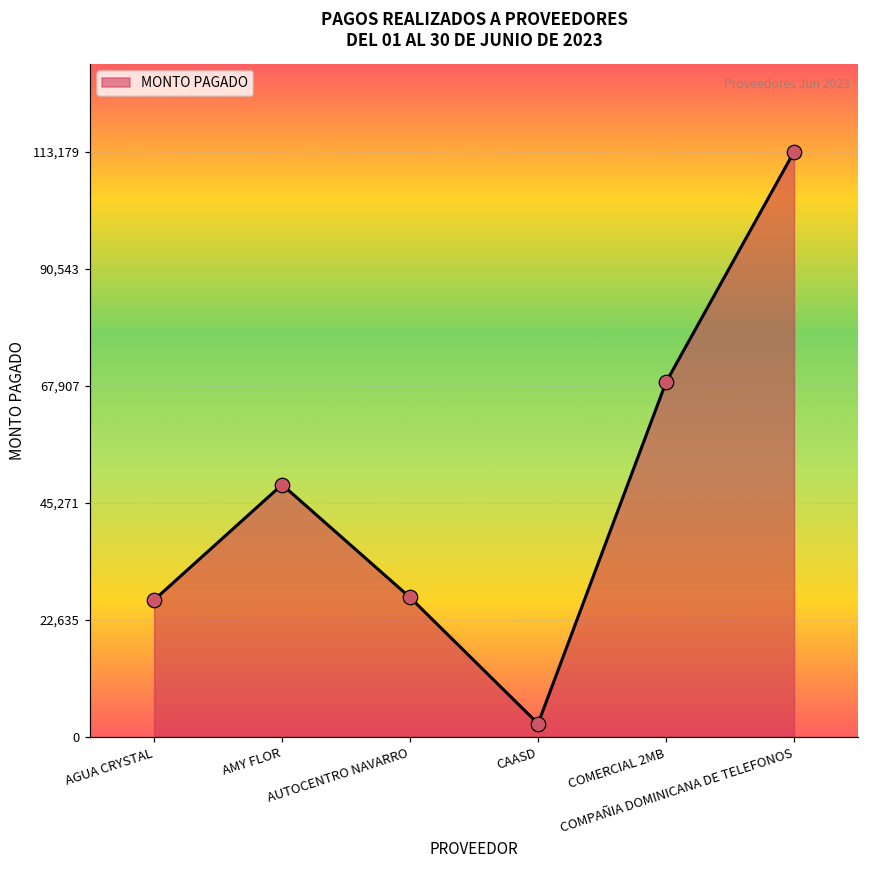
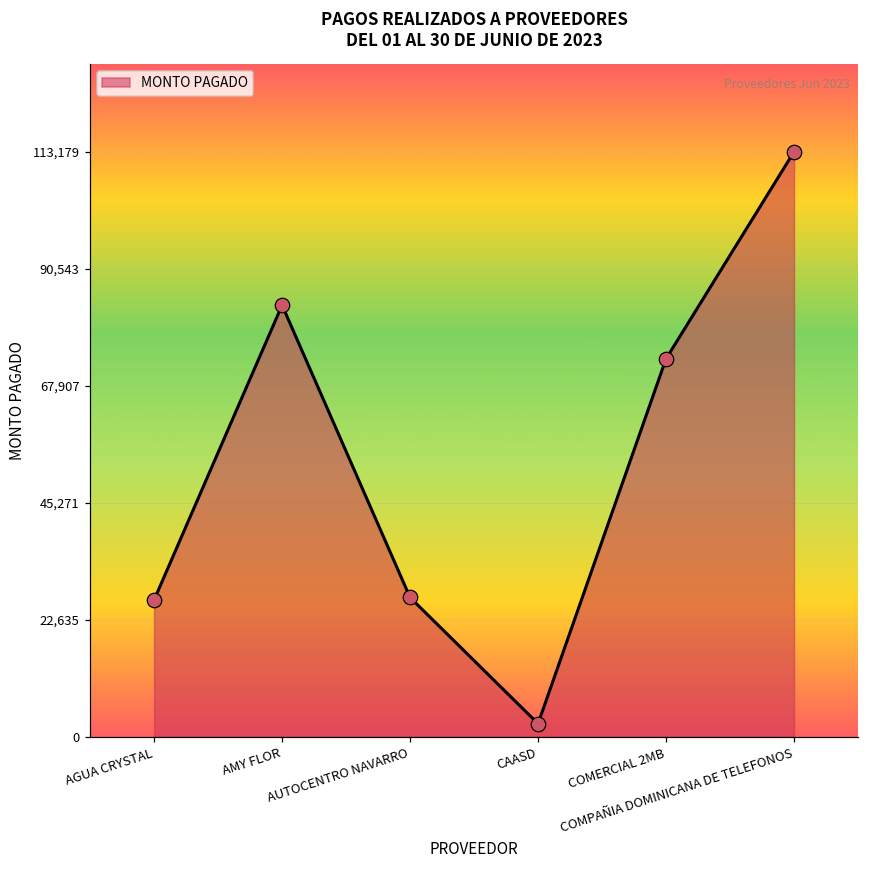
  {
    "AGUA CRYSTAL": "26,000",
-   "AMY FLOR": "49,000",
+   "AMY FLOR": "83,000",
    "AUTOCENTRO NAVARRO": "27,000",
    "CAASD": "2,000",
-   "COMERCIAL 2MB": "69,000",
+   "COMERCIAL 2MB": "73,000",
    "COMPAÑIA DOMINICANA DE TELEFONOS": "113,000"
  }
